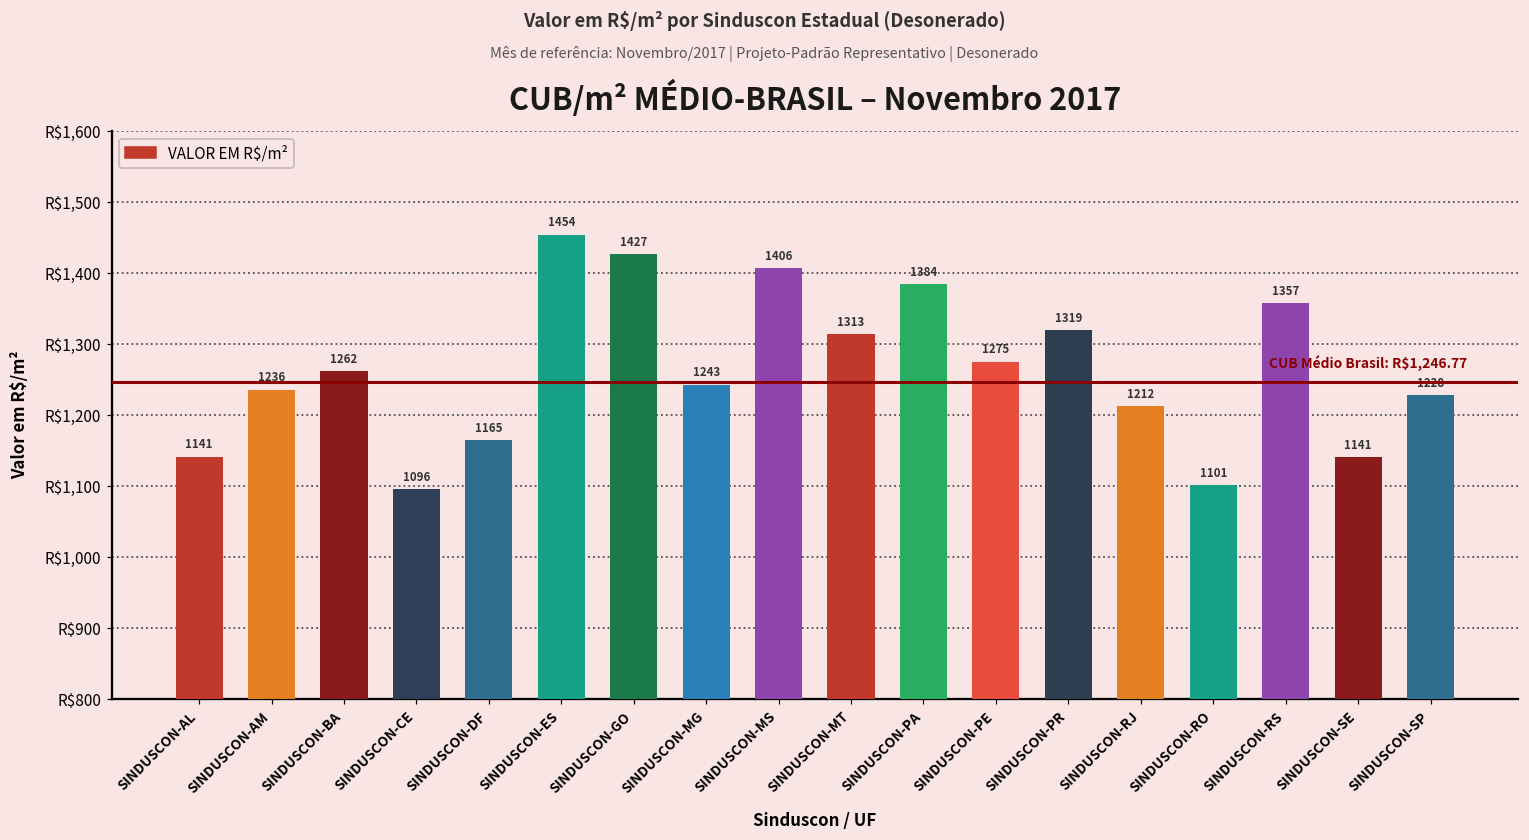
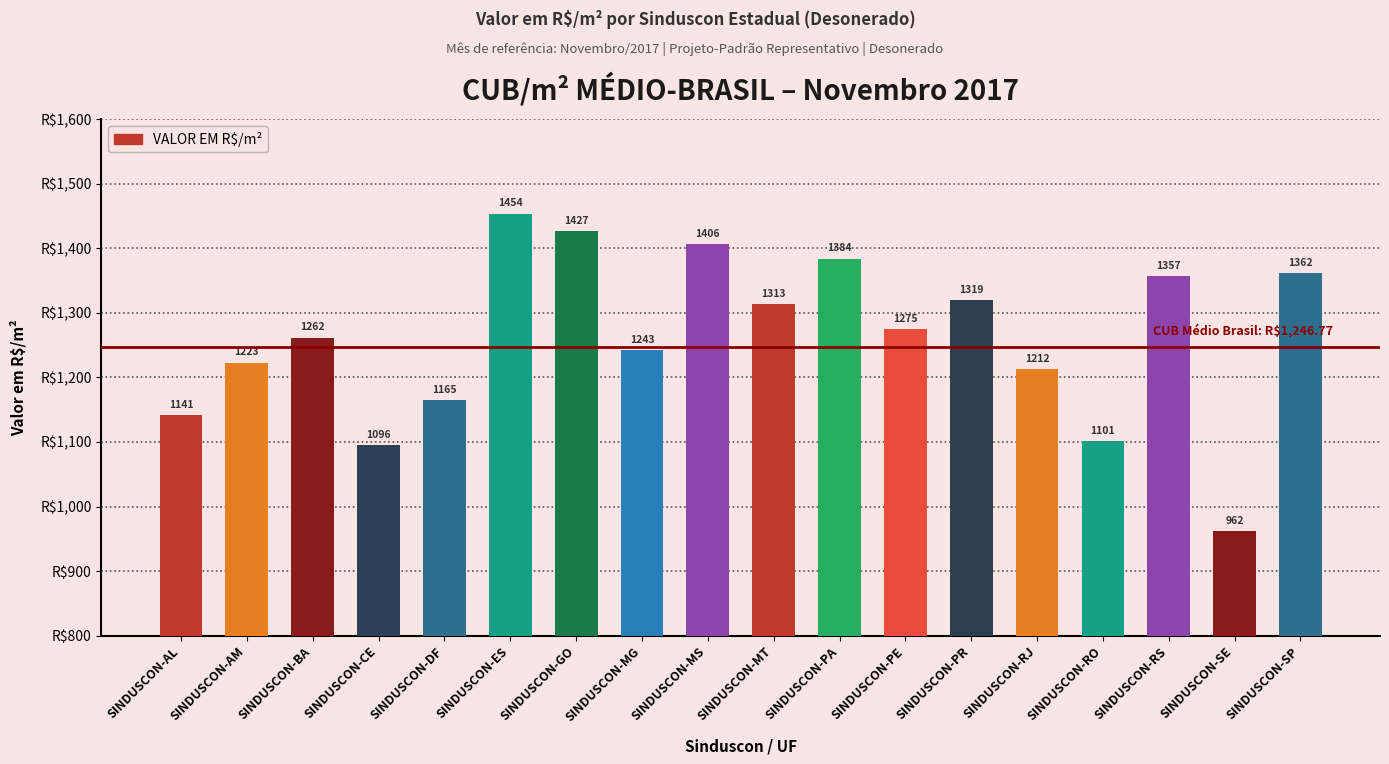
  {
    "SINDUSCON-AL": 1141,
-   "SINDUSCON-AM": 1236,
+   "SINDUSCON-AM": 1223,
    "SINDUSCON-BA": 1262,
    "SINDUSCON-CE": 1096,
    "SINDUSCON-DF": 1165,
    "SINDUSCON-ES": 1454,
    "SINDUSCON-GO": 1427,
    "SINDUSCON-MG": 1243,
    "SINDUSCON-MS": 1406,
    "SINDUSCON-MT": 1313,
    "SINDUSCON-PA": 1384,
    "SINDUSCON-PE": 1275,
    "SINDUSCON-PR": 1319,
    "SINDUSCON-RJ": 1212,
    "SINDUSCON-RO": 1101,
    "SINDUSCON-RS": 1357,
-   "SINDUSCON-SE": 1141,
-   "SINDUSCON-SP": 1228
+   "SINDUSCON-SE": 962,
+   "SINDUSCON-SP": 1362
  }
